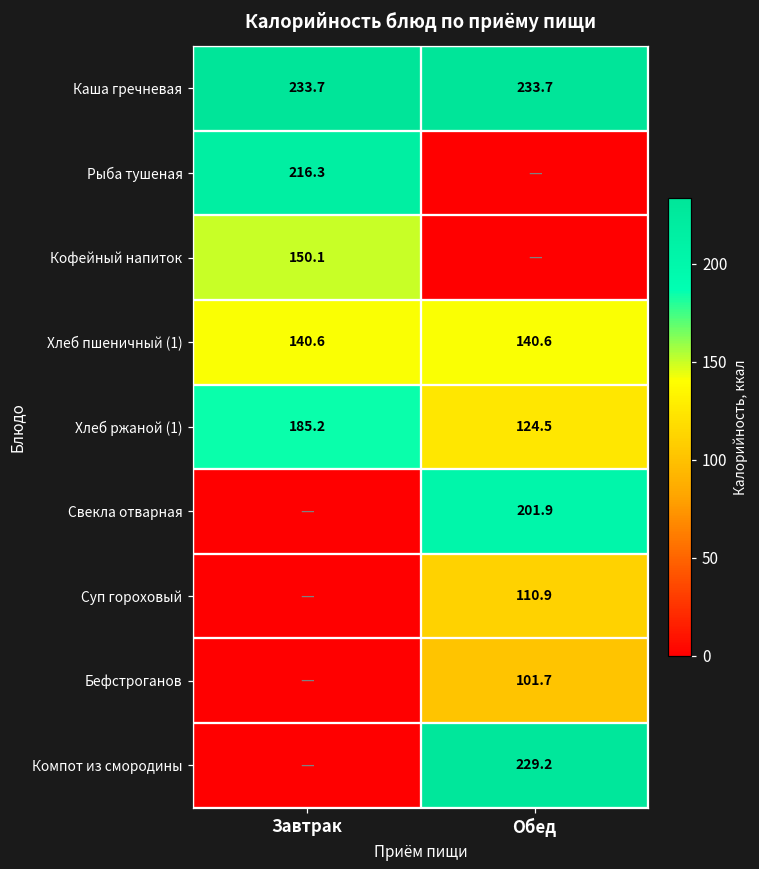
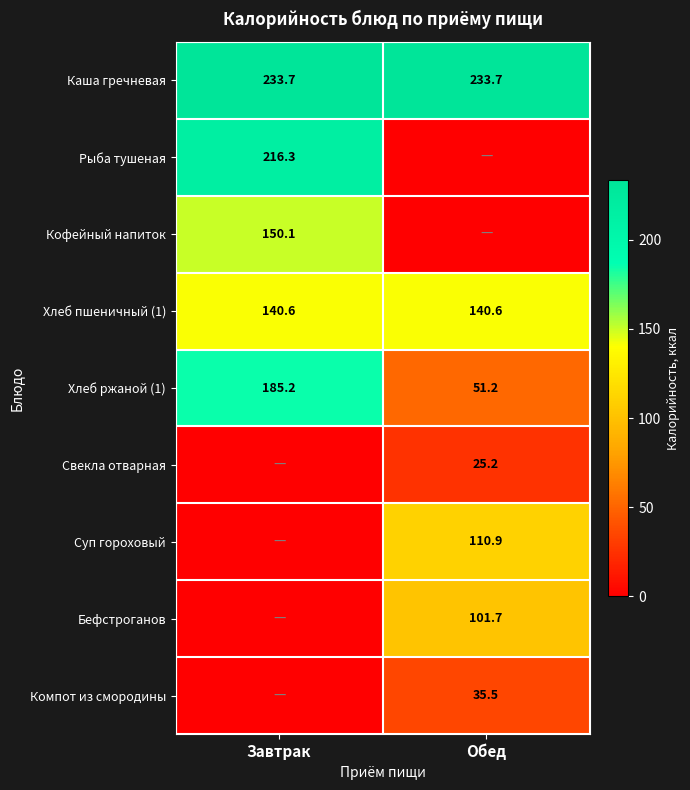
  {
    "Каша гречневая": {
      "Завтрак": 233.7,
      "Обед": 233.7
    },
    "Рыба тушеная": {
      "Завтрак": 216.3
    },
    "Кофейный напиток": {
      "Завтрак": 150.1
    },
    "Хлеб пшеничный (1)": {
      "Завтрак": 140.6,
      "Обед": 140.6
    },
    "Хлеб ржаной (1)": {
      "Завтрак": 185.2,
-     "Обед": 124.5
+     "Обед": 51.2
    },
    "Свекла отварная": {
-     "Обед": 201.9
+     "Обед": 25.2
    },
    "Суп гороховый": {
      "Обед": 110.9
    },
    "Бефстроганов": {
      "Обед": 101.7
    },
    "Компот из смородины": {
-     "Обед": 229.2
+     "Обед": 35.5
    }
  }
